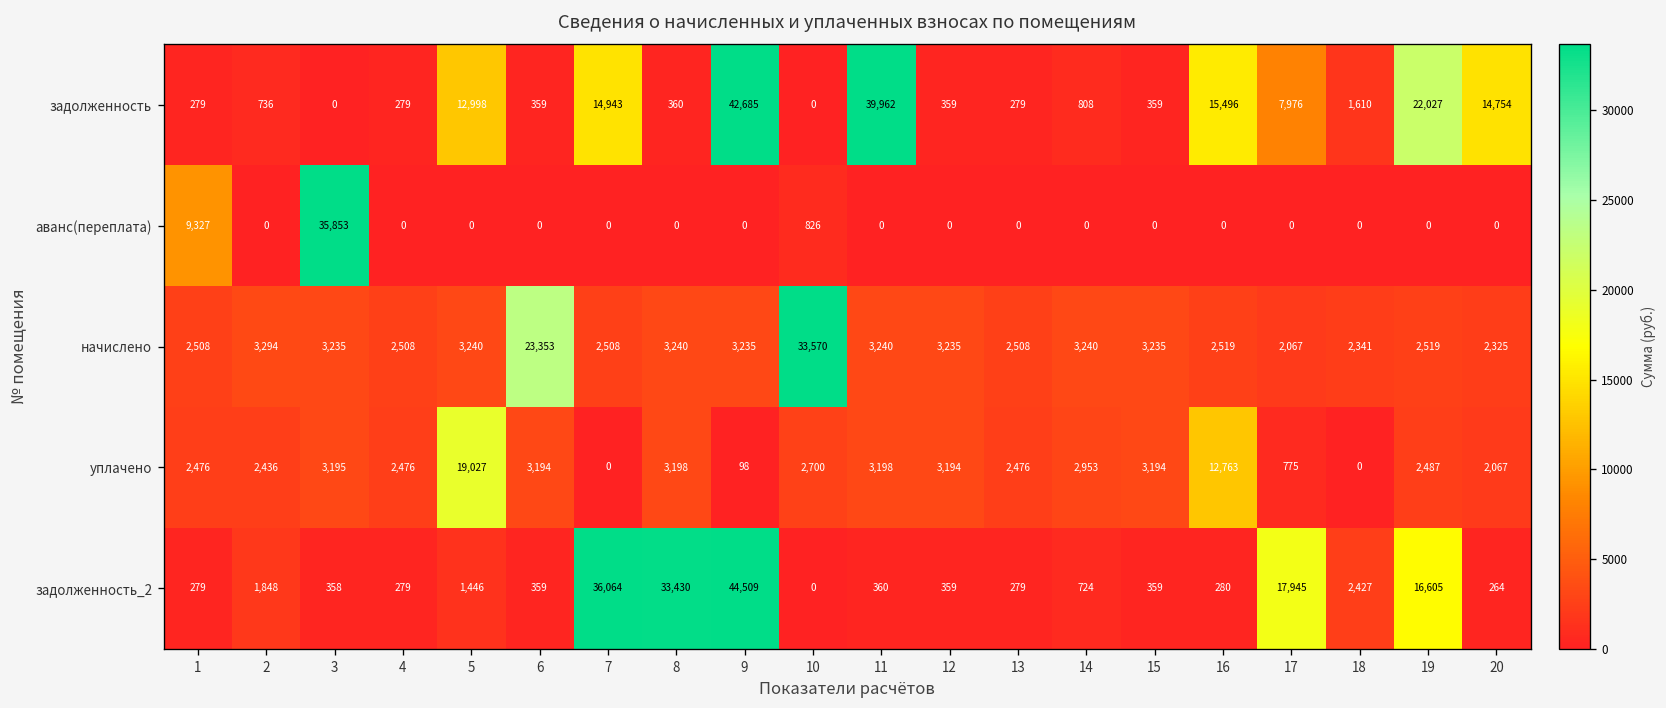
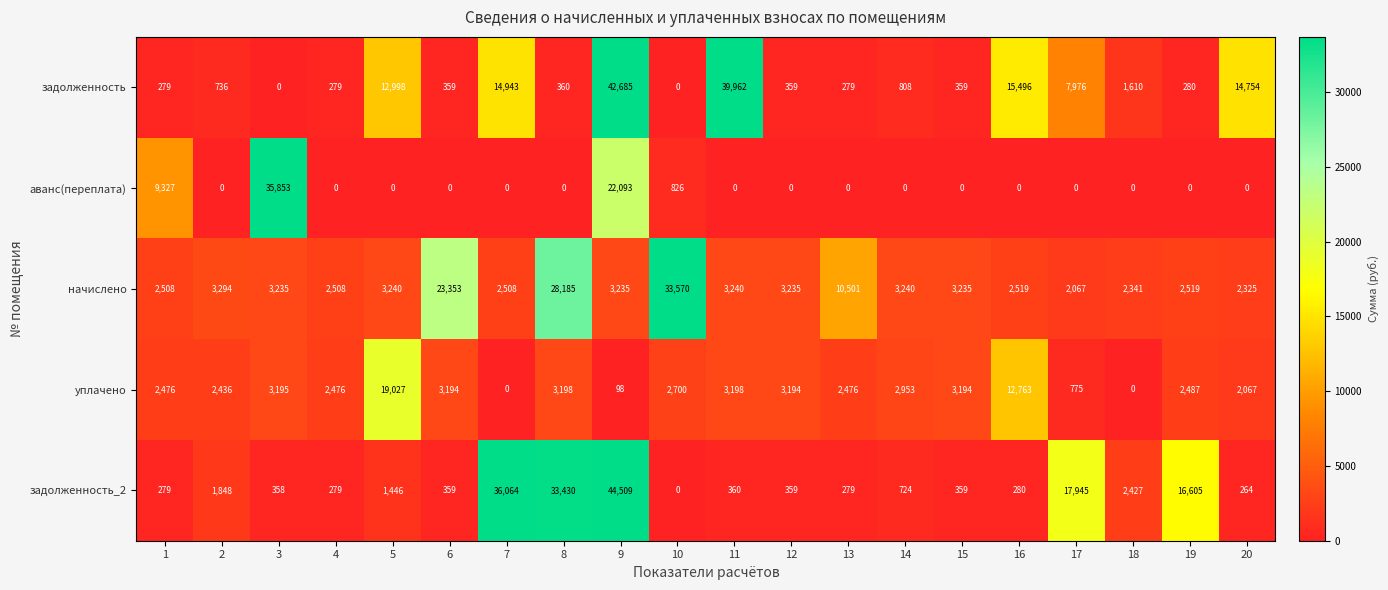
  {
    "задолженность": {
      "1": "279",
      "2": "736",
      "3": "0",
      "4": "279",
      "5": "12,998",
      "6": "359",
      "7": "14,943",
      "8": "360",
      "9": "42,685",
      "10": "0",
      "11": "39,962",
      "12": "359",
      "13": "279",
      "14": "808",
      "15": "359",
      "16": "15,496",
      "17": "7,976",
      "18": "1,610",
-     "19": "22,027",
+     "19": "280",
      "20": "14,754"
    },
    "аванс(переплата)": {
      "1": "9,327",
      "2": "0",
      "3": "35,853",
      "4": "0",
      "5": "0",
      "6": "0",
      "7": "0",
      "8": "0",
-     "9": "0",
+     "9": "22,093",
      "10": "826",
      "11": "0",
      "12": "0",
      "13": "0",
      "14": "0",
      "15": "0",
      "16": "0",
      "17": "0",
      "18": "0",
      "19": "0",
      "20": "0"
    },
    "начислено": {
      "1": "2,508",
      "2": "3,294",
      "3": "3,235",
      "4": "2,508",
      "5": "3,240",
      "6": "23,353",
      "7": "2,508",
-     "8": "3,240",
+     "8": "28,185",
      "9": "3,235",
      "10": "33,570",
      "11": "3,240",
      "12": "3,235",
-     "13": "2,508",
+     "13": "10,501",
      "14": "3,240",
      "15": "3,235",
      "16": "2,519",
      "17": "2,067",
      "18": "2,341",
      "19": "2,519",
      "20": "2,325"
    },
    "уплачено": {
      "1": "2,476",
      "2": "2,436",
      "3": "3,195",
      "4": "2,476",
      "5": "19,027",
      "6": "3,194",
      "7": "0",
      "8": "3,198",
      "9": "98",
      "10": "2,700",
      "11": "3,198",
      "12": "3,194",
      "13": "2,476",
      "14": "2,953",
      "15": "3,194",
      "16": "12,763",
      "17": "775",
      "18": "0",
      "19": "2,487",
      "20": "2,067"
    },
    "задолженность_2": {
      "1": "279",
      "2": "1,848",
      "3": "358",
      "4": "279",
      "5": "1,446",
      "6": "359",
      "7": "36,064",
      "8": "33,430",
      "9": "44,509",
      "10": "0",
      "11": "360",
      "12": "359",
      "13": "279",
      "14": "724",
      "15": "359",
      "16": "280",
      "17": "17,945",
      "18": "2,427",
      "19": "16,605",
      "20": "264"
    }
  }
